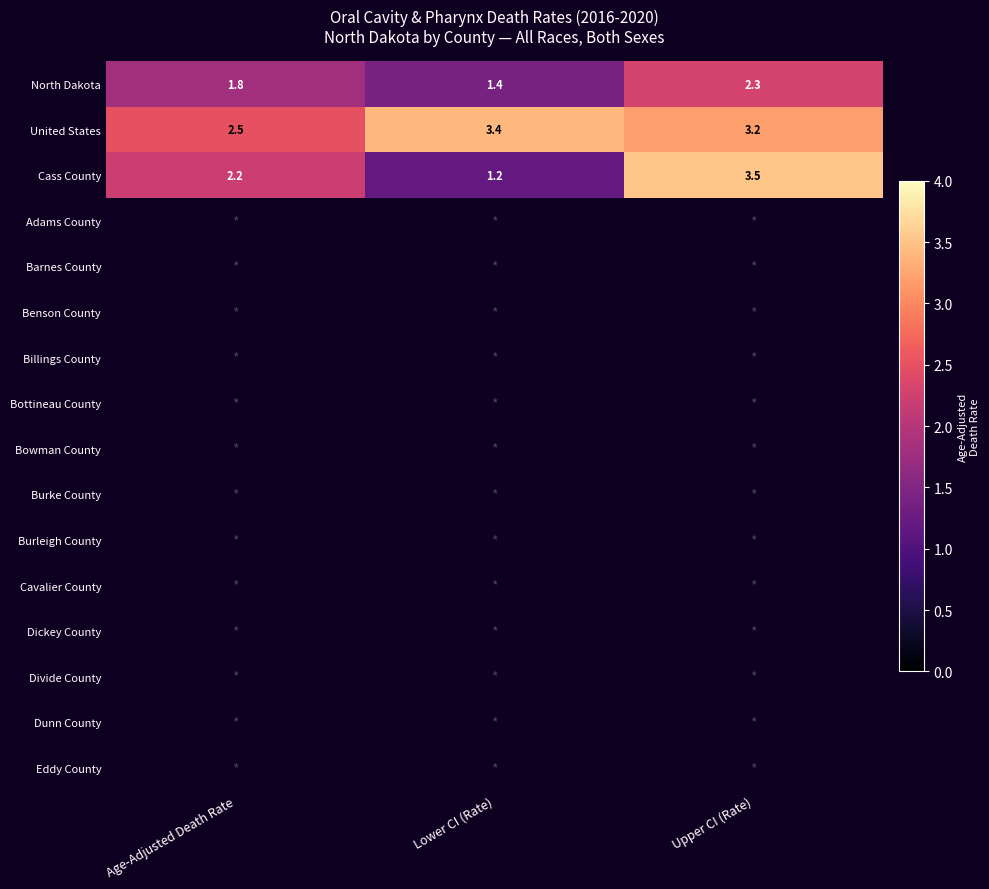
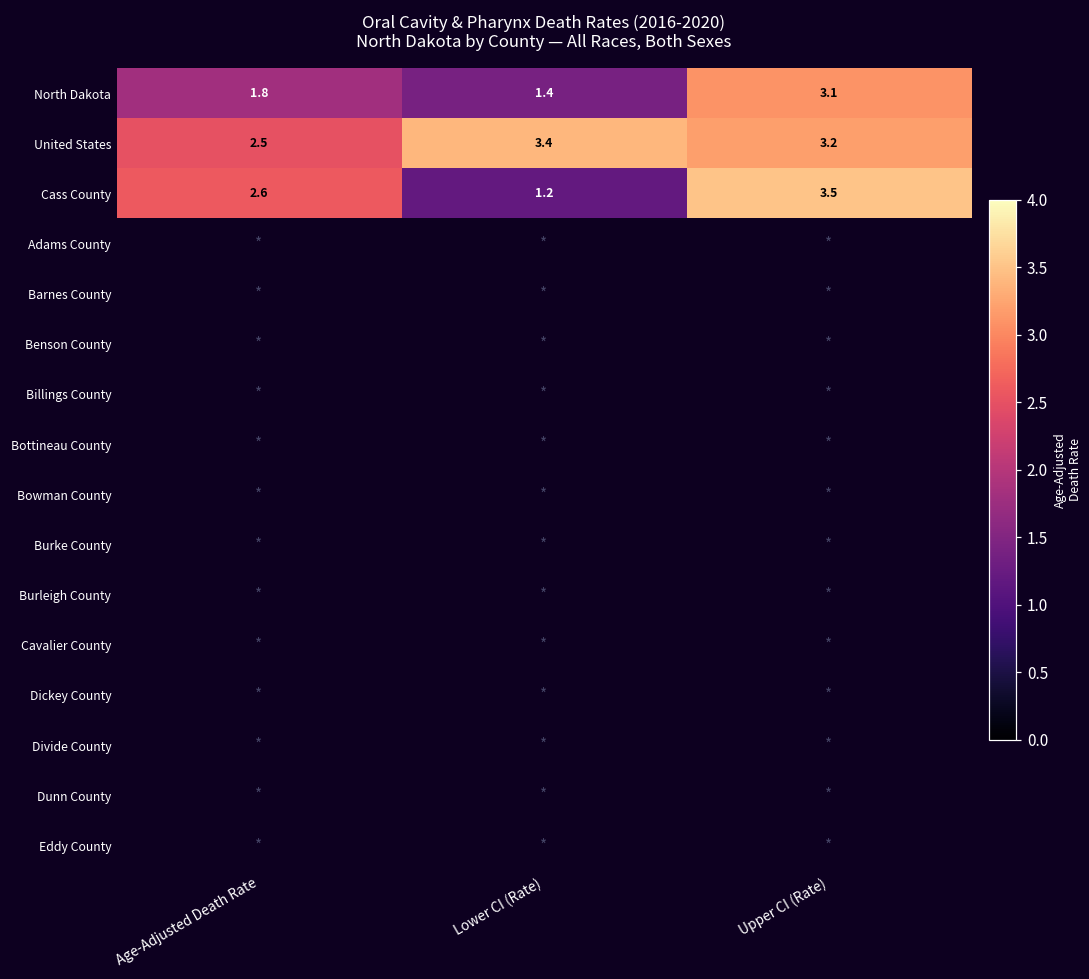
  {
    "North Dakota": {
      "Age-Adjusted Death Rate": 1.8,
      "Lower CI (Rate)": 1.4,
-     "Upper CI (Rate)": 2.3
+     "Upper CI (Rate)": 3.1
    },
    "United States": {
      "Age-Adjusted Death Rate": 2.5,
      "Lower CI (Rate)": 3.4,
      "Upper CI (Rate)": 3.2
    },
    "Cass County": {
-     "Age-Adjusted Death Rate": 2.2,
+     "Age-Adjusted Death Rate": 2.6,
      "Lower CI (Rate)": 1.2,
      "Upper CI (Rate)": 3.5
    }
  }
